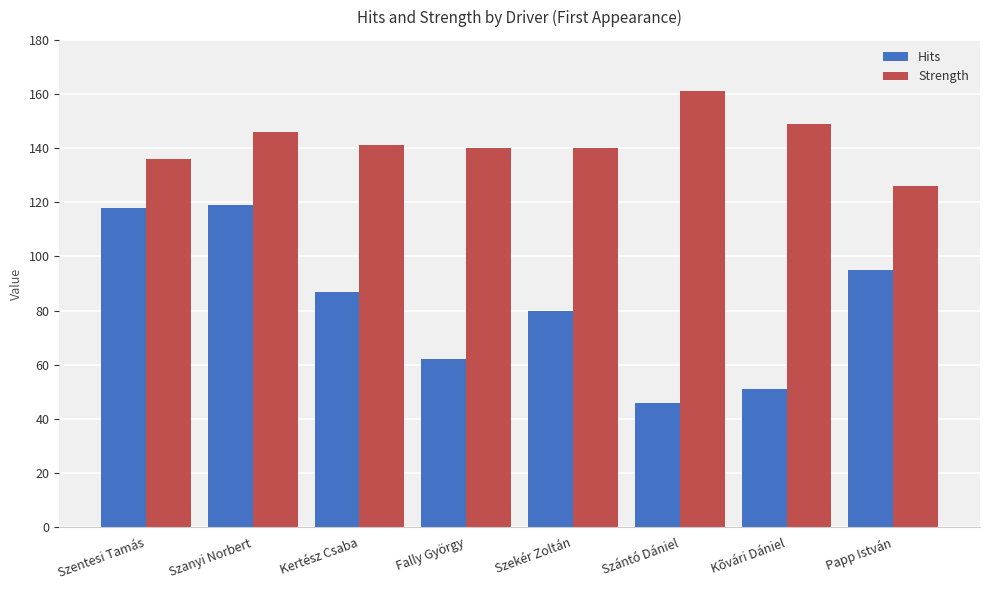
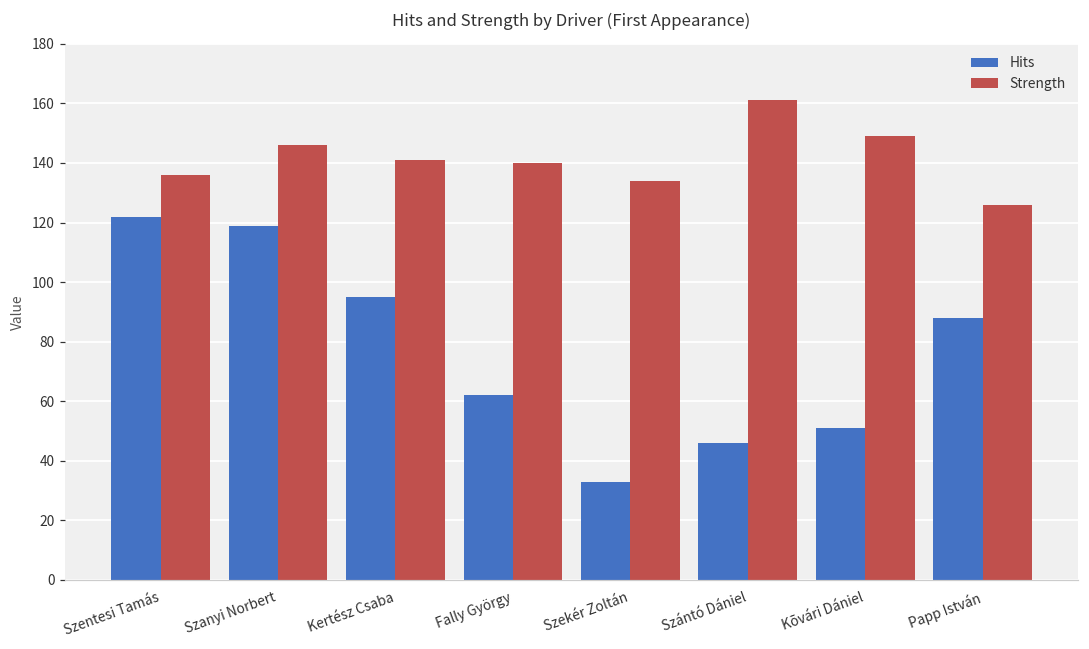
  {
    "Hits": {
-     "Szentesi Tamás": 118,
+     "Szentesi Tamás": 122,
      "Szanyi Norbert": 119,
-     "Kertész Csaba": 87,
+     "Kertész Csaba": 95,
      "Fally György": 62,
-     "Szekér Zoltán": 80,
+     "Szekér Zoltán": 33,
      "Szántó Dániel": 46,
      "Kõvári Dániel": 51,
-     "Papp István": 95
+     "Papp István": 88
    },
    "Strength": {
      "Szentesi Tamás": 136,
      "Szanyi Norbert": 146,
      "Kertész Csaba": 141,
      "Fally György": 140,
-     "Szekér Zoltán": 140,
+     "Szekér Zoltán": 134,
      "Szántó Dániel": 161,
      "Kõvári Dániel": 149,
      "Papp István": 126
    }
  }
